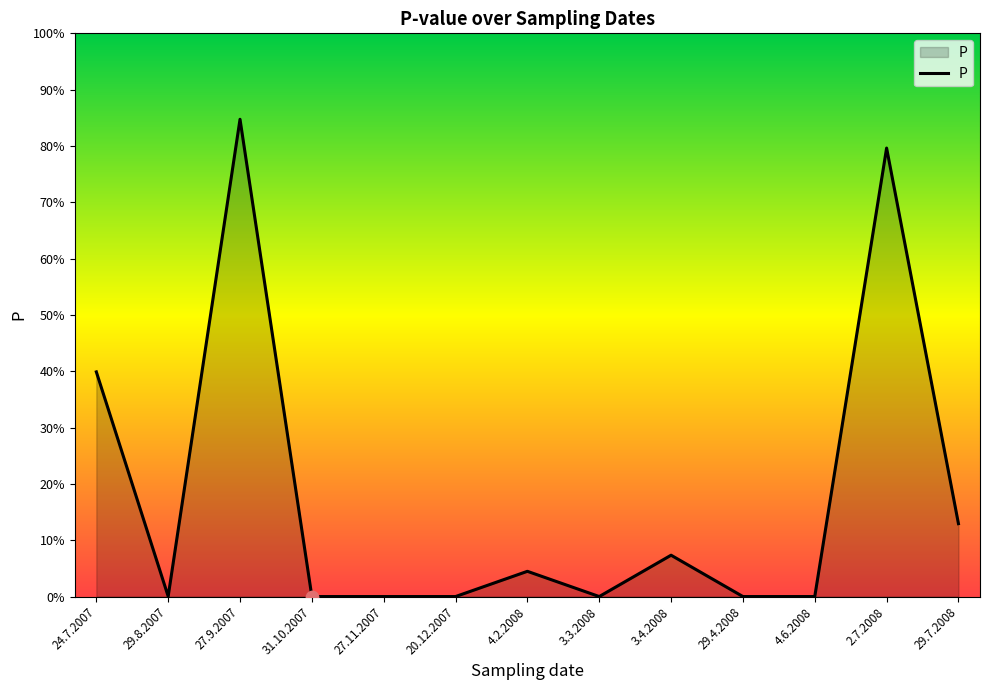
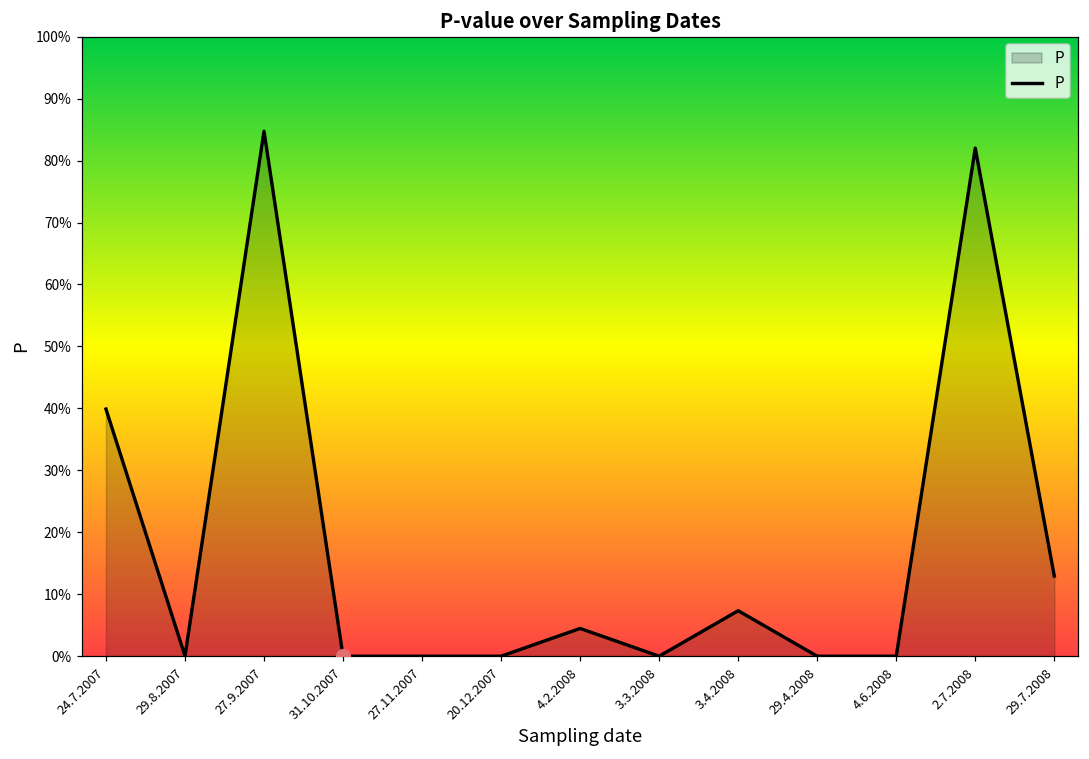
  {
    "P": {
      "24.7.2007": "40%",
      "29.8.2007": "0%",
      "27.9.2007": "85%",
      "27.11.2007": "0%",
      "20.12.2007": "0%",
      "4.2.2008": "4%",
      "3.3.2008": "0%",
      "3.4.2008": "7%",
      "29.4.2008": "0%",
      "4.6.2008": "0%",
-     "2.7.2008": "80%",
+     "2.7.2008": "82%",
      "29.7.2008": "13%"
    }
  }
